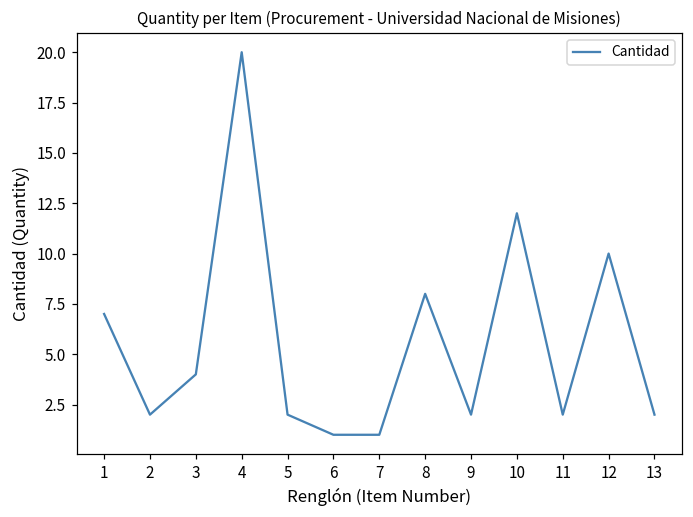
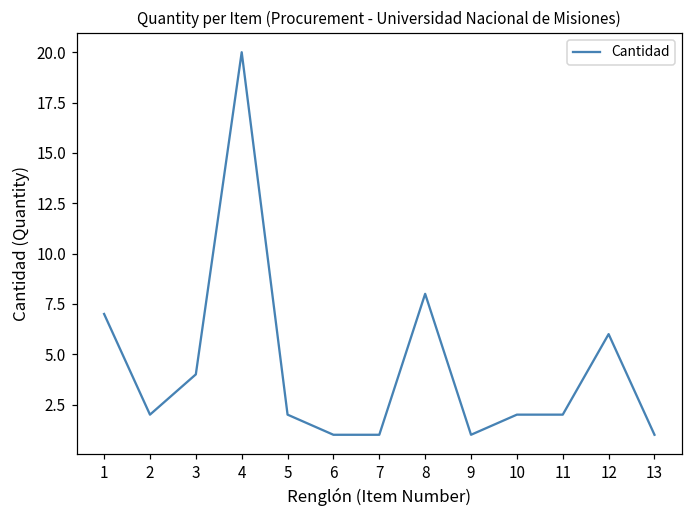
  {
    "1": 7,
    "2": 2,
    "3": 4,
    "4": 20,
    "5": 2,
    "6": 1,
    "7": 1,
    "8": 8,
-   "9": 2,
-   "10": 12,
+   "9": 1,
+   "10": 2,
    "11": 2,
-   "12": 10,
-   "13": 2
+   "12": 6,
+   "13": 1
  }
